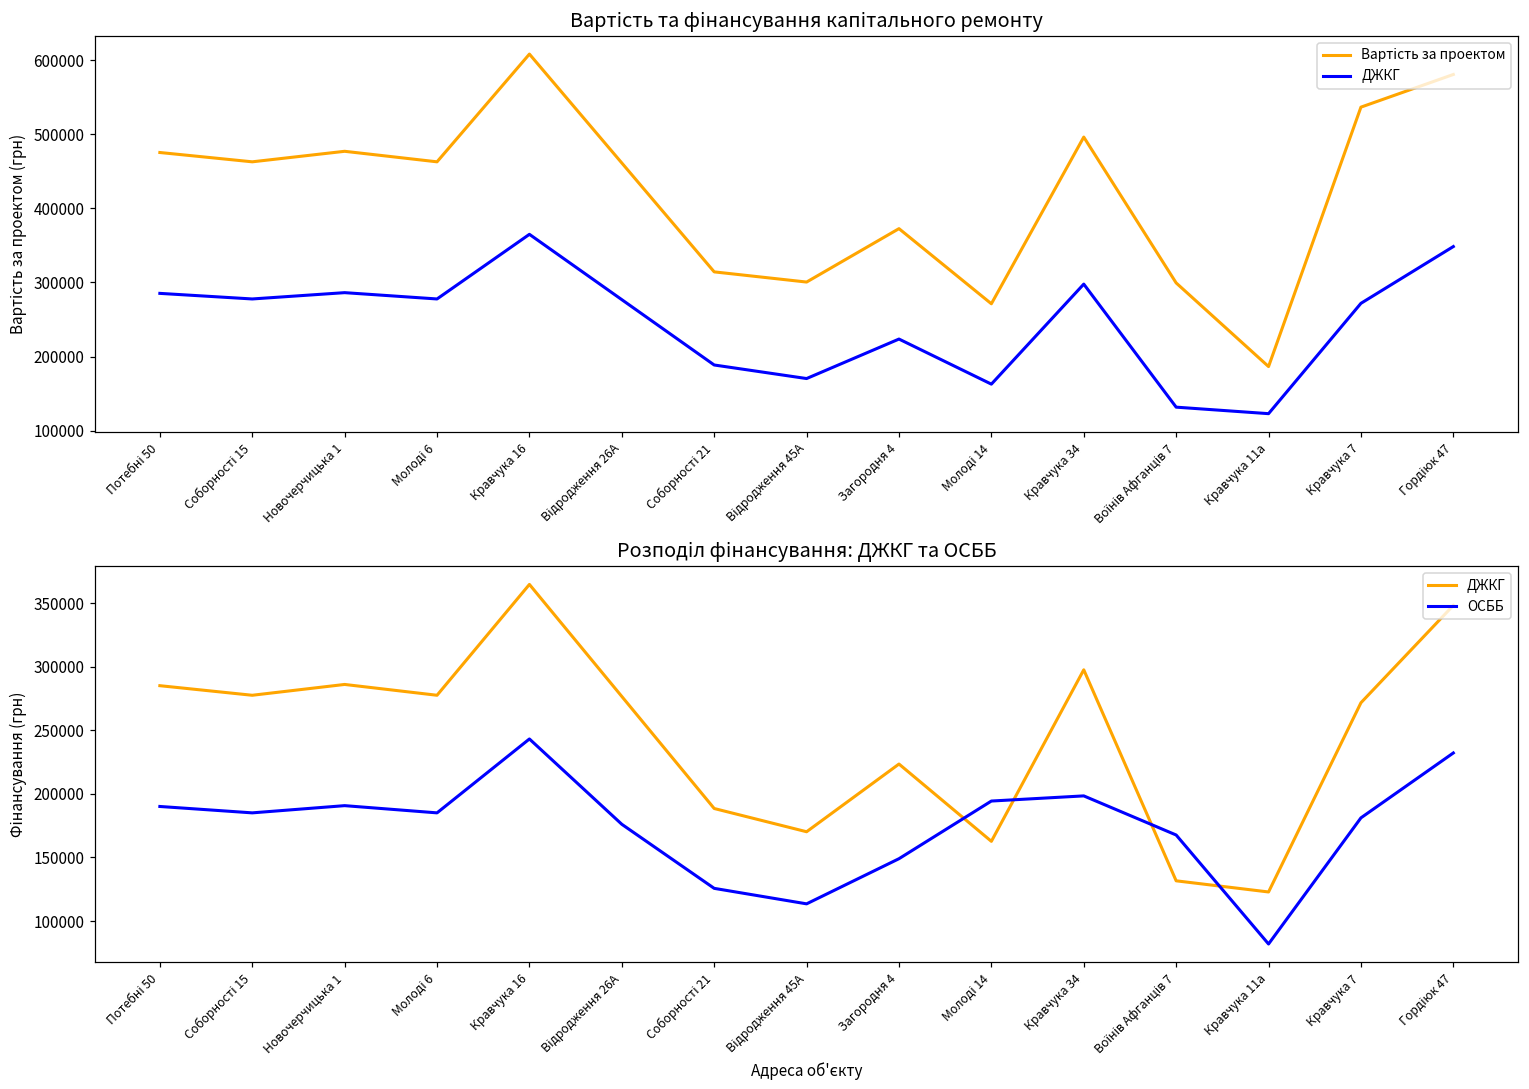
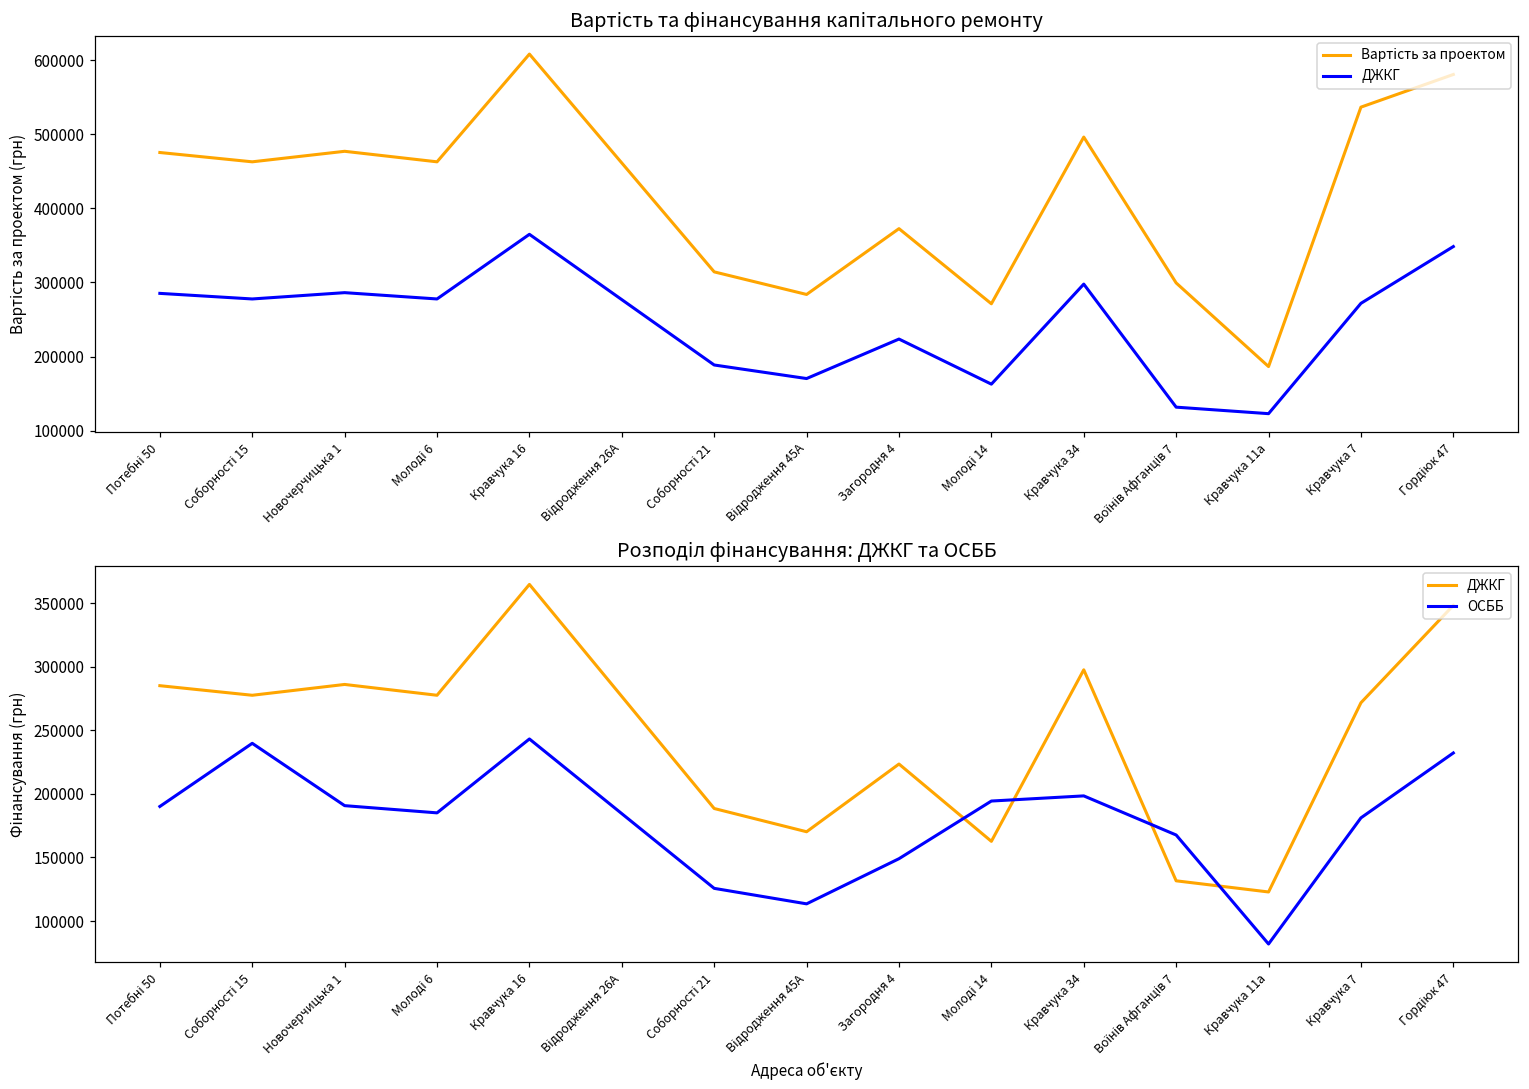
  {
    "Вартість та фінансування капітального ремонту": {
      "Вартість за проектом": {
        "Потебні 50": 480000,
        "Соборності 15": 460000,
        "Новочерчицька 1": 480000,
        "Молоді 6": 460000,
        "Кравчука 16": 610000,
        "Відродження 26А": 460000,
        "Соборності 21": 310000,
-       "Відродження 45А": 300000,
+       "Відродження 45А": 280000,
        "Загородня 4": 370000,
        "Молоді 14": 270000,
        "Кравчука 34": 500000,
        "Воїнів Афганців 7": 300000,
        "Кравчука 11а": 190000,
        "Кравчука 7": 540000
      }
    },
    "Розподіл фінансування: ДЖКГ та ОСББ": {
      "ДЖКГ": {
        "Потебні 50": 285000,
        "Соборності 15": 278000,
        "Новочерчицька 1": 286000,
        "Молоді 6": 278000,
        "Кравчука 16": 365000,
        "Відродження 26А": 277000,
        "Соборності 21": 189000,
        "Відродження 45А": 170000,
        "Загородня 4": 224000,
        "Молоді 14": 163000,
        "Кравчука 34": 298000,
        "Воїнів Афганців 7": 132000,
        "Кравчука 11а": 123000,
        "Кравчука 7": 272000
      },
      "ОСББ": {
        "Потебні 50": 190000,
-       "Соборності 15": 185000,
+       "Соборності 15": 240000,
        "Новочерчицька 1": 191000,
        "Молоді 6": 185000,
        "Кравчука 16": 243000,
-       "Відродження 26А": 176000,
+       "Відродження 26А": 184000,
        "Соборності 21": 126000,
        "Відродження 45А": 114000,
        "Загородня 4": 149000,
        "Молоді 14": 194000,
        "Кравчука 34": 198000,
        "Воїнів Афганців 7": 168000,
        "Кравчука 11а": 82000,
        "Кравчука 7": 181000,
        "Гордіюк 47": 232000
      }
    }
  }
